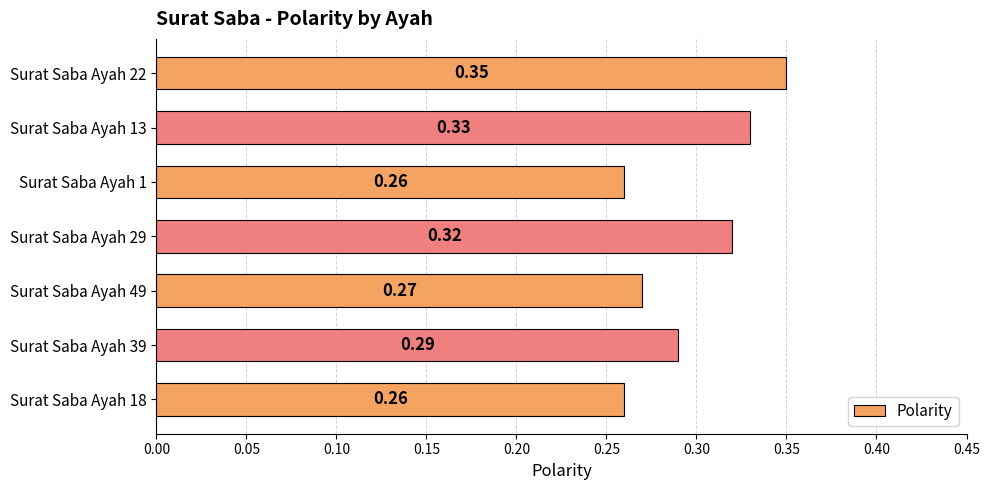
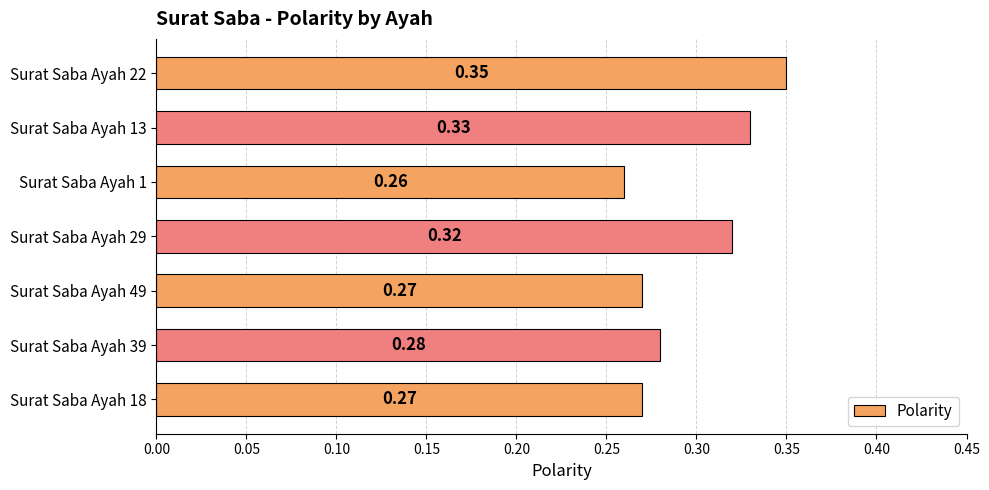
  {
    "Surat Saba Ayah 22": 0.35,
    "Surat Saba Ayah 13": 0.33,
    "Surat Saba Ayah 1": 0.26,
    "Surat Saba Ayah 29": 0.32,
    "Surat Saba Ayah 49": 0.27,
-   "Surat Saba Ayah 39": 0.29,
-   "Surat Saba Ayah 18": 0.26
+   "Surat Saba Ayah 39": 0.28,
+   "Surat Saba Ayah 18": 0.27
  }
